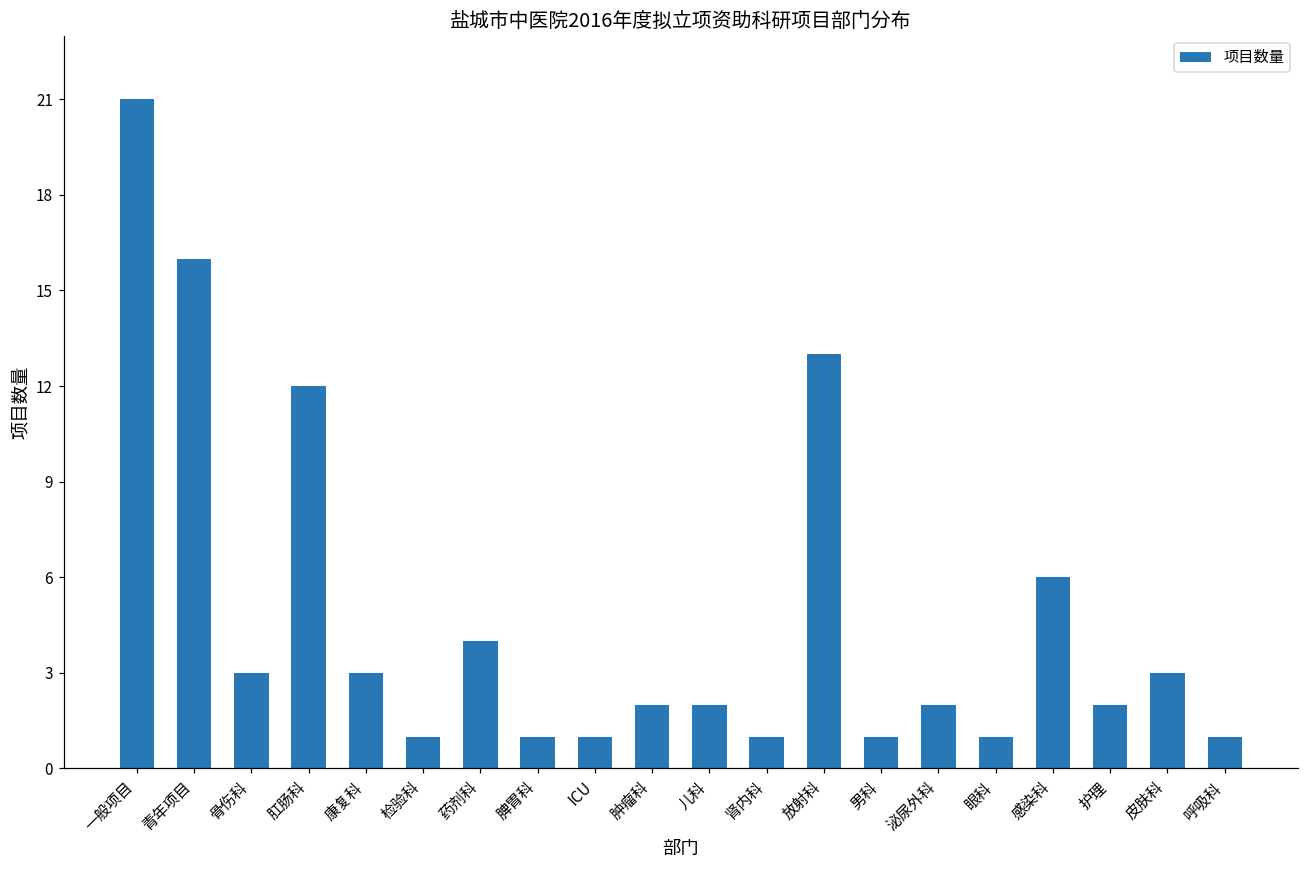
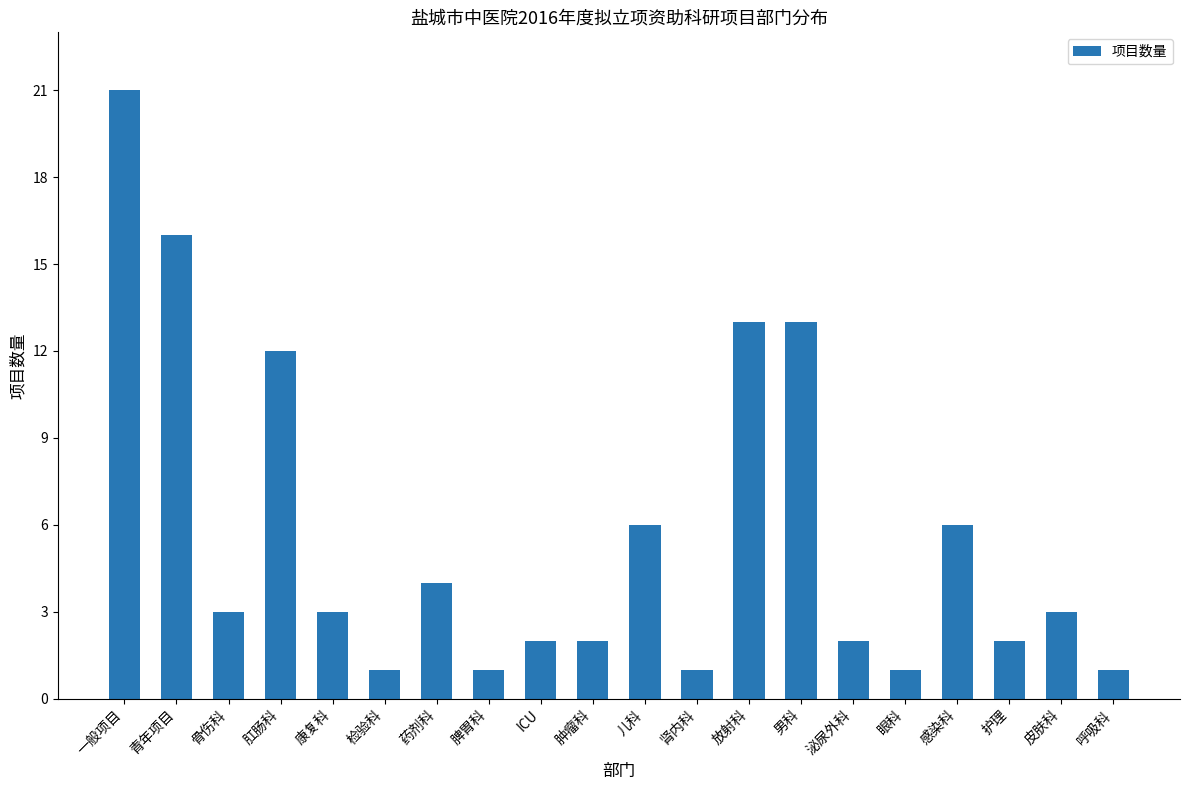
  {
    "一般项目": 21,
    "青年项目": 16,
    "骨伤科": 3,
    "肛肠科": 12,
    "康复科": 3,
    "检验科": 1,
    "药剂科": 4,
    "脾胃科": 1,
-   "ICU": 1,
+   "ICU": 2,
    "肿瘤科": 2,
-   "儿科": 2,
+   "儿科": 6,
    "肾内科": 1,
    "放射科": 13,
-   "男科": 1,
+   "男科": 13,
    "泌尿外科": 2,
    "眼科": 1,
    "感染科": 6,
    "护理": 2,
    "皮肤科": 3,
    "呼吸科": 1
  }
